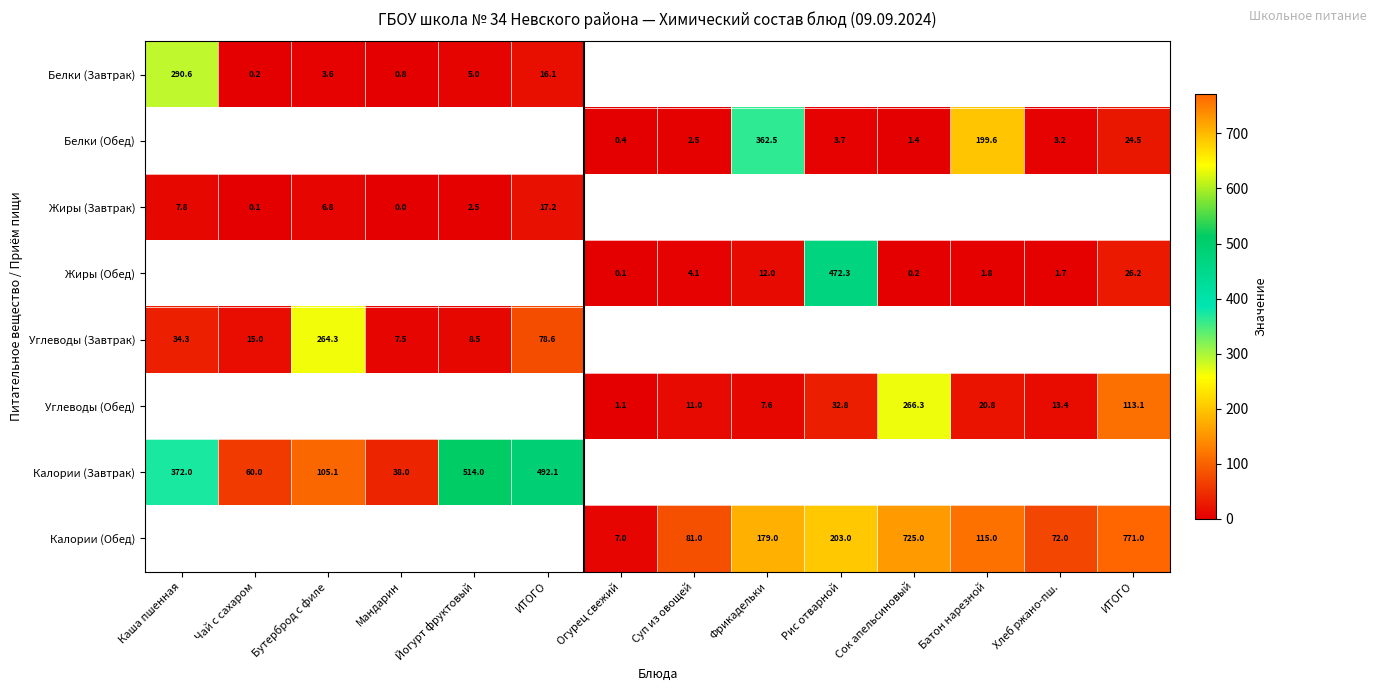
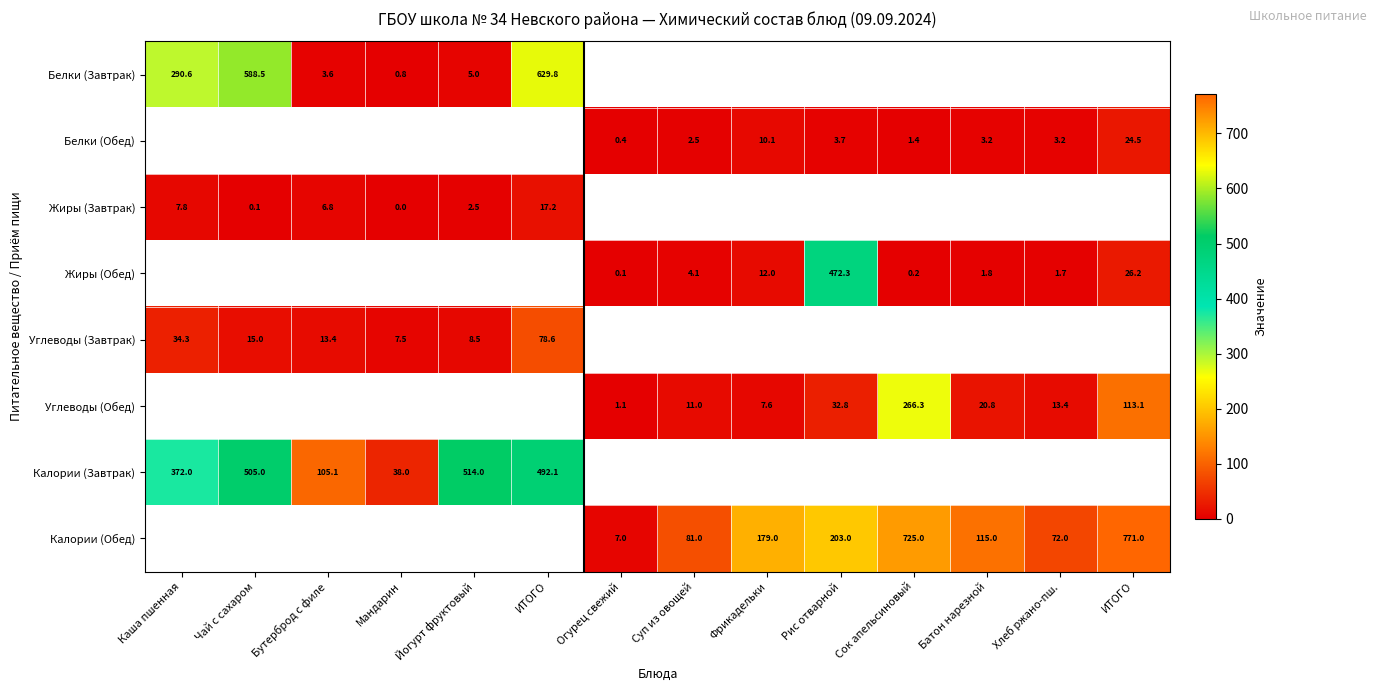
  {
    "Белки (Завтрак)": {
      "Каша пшенная": 290.6,
-     "Чай с сахаром": 0.2,
+     "Чай с сахаром": 588.5,
      "Бутерброд с филе": 3.6,
      "Мандарин": 0.8,
      "Йогурт фруктовый": 5.0,
-     "ИТОГО": 16.1
+     "ИТОГО": 629.8
    },
    "Белки (Обед)": {
      "Огурец свежий": 0.4,
      "Суп из овощей": 2.5,
-     "Фрикадельки": 362.5,
+     "Фрикадельки": 10.1,
      "Рис отварной": 3.7,
      "Сок апельсиновый": 1.4,
-     "Батон нарезной": 199.6,
+     "Батон нарезной": 3.2,
      "Хлеб ржано-пш.": 3.2,
      "ИТОГО": 24.5
    },
    "Жиры (Завтрак)": {
      "Каша пшенная": 7.8,
      "Чай с сахаром": 0.1,
      "Бутерброд с филе": 6.8,
      "Мандарин": 0.0,
      "Йогурт фруктовый": 2.5,
      "ИТОГО": 17.2
    },
    "Жиры (Обед)": {
      "Огурец свежий": 0.1,
      "Суп из овощей": 4.1,
      "Фрикадельки": 12.0,
      "Рис отварной": 472.3,
      "Сок апельсиновый": 0.2,
      "Батон нарезной": 1.8,
      "Хлеб ржано-пш.": 1.7,
      "ИТОГО": 26.2
    },
    "Углеводы (Завтрак)": {
      "Каша пшенная": 34.3,
      "Чай с сахаром": 15.0,
-     "Бутерброд с филе": 264.3,
+     "Бутерброд с филе": 13.4,
      "Мандарин": 7.5,
      "Йогурт фруктовый": 8.5,
      "ИТОГО": 78.6
    },
    "Углеводы (Обед)": {
      "Огурец свежий": 1.1,
      "Суп из овощей": 11.0,
      "Фрикадельки": 7.6,
      "Рис отварной": 32.8,
      "Сок апельсиновый": 266.3,
      "Батон нарезной": 20.8,
      "Хлеб ржано-пш.": 13.4,
      "ИТОГО": 113.1
    },
    "Калории (Завтрак)": {
      "Каша пшенная": 372.0,
-     "Чай с сахаром": 60.0,
+     "Чай с сахаром": 505.0,
      "Бутерброд с филе": 105.1,
      "Мандарин": 38.0,
      "Йогурт фруктовый": 514.0,
      "ИТОГО": 492.1
    },
    "Калории (Обед)": {
      "Огурец свежий": 7.0,
      "Суп из овощей": 81.0,
      "Фрикадельки": 179.0,
      "Рис отварной": 203.0,
      "Сок апельсиновый": 725.0,
      "Батон нарезной": 115.0,
      "Хлеб ржано-пш.": 72.0,
      "ИТОГО": 771.0
    }
  }
